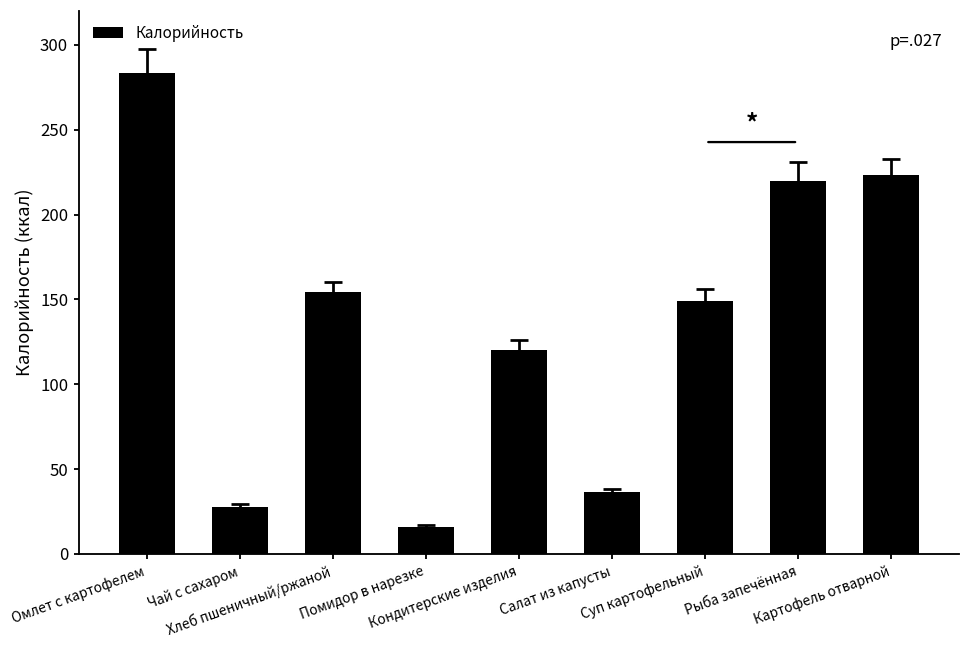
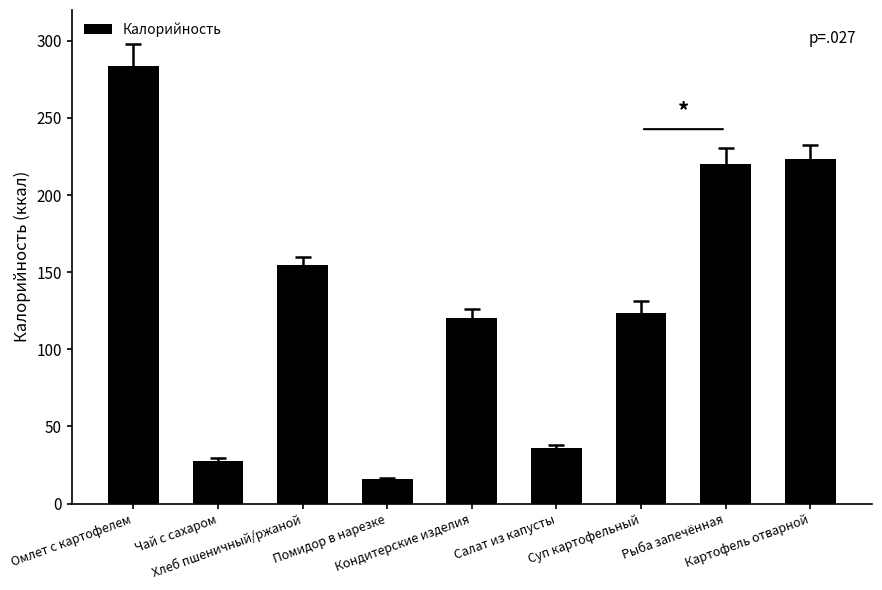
  {
    "Калорийность": {
      "Омлет с картофелем": 284,
      "Чай с сахаром": 28,
      "Хлеб пшеничный/ржаной": 154,
      "Помидор в нарезке": 16,
      "Кондитерские изделия": 120,
      "Салат из капусты": 36,
-     "Суп картофельный": 149,
+     "Суп картофельный": 124,
      "Рыба запечённая": 220,
      "Картофель отварной": 224
    }
  }
